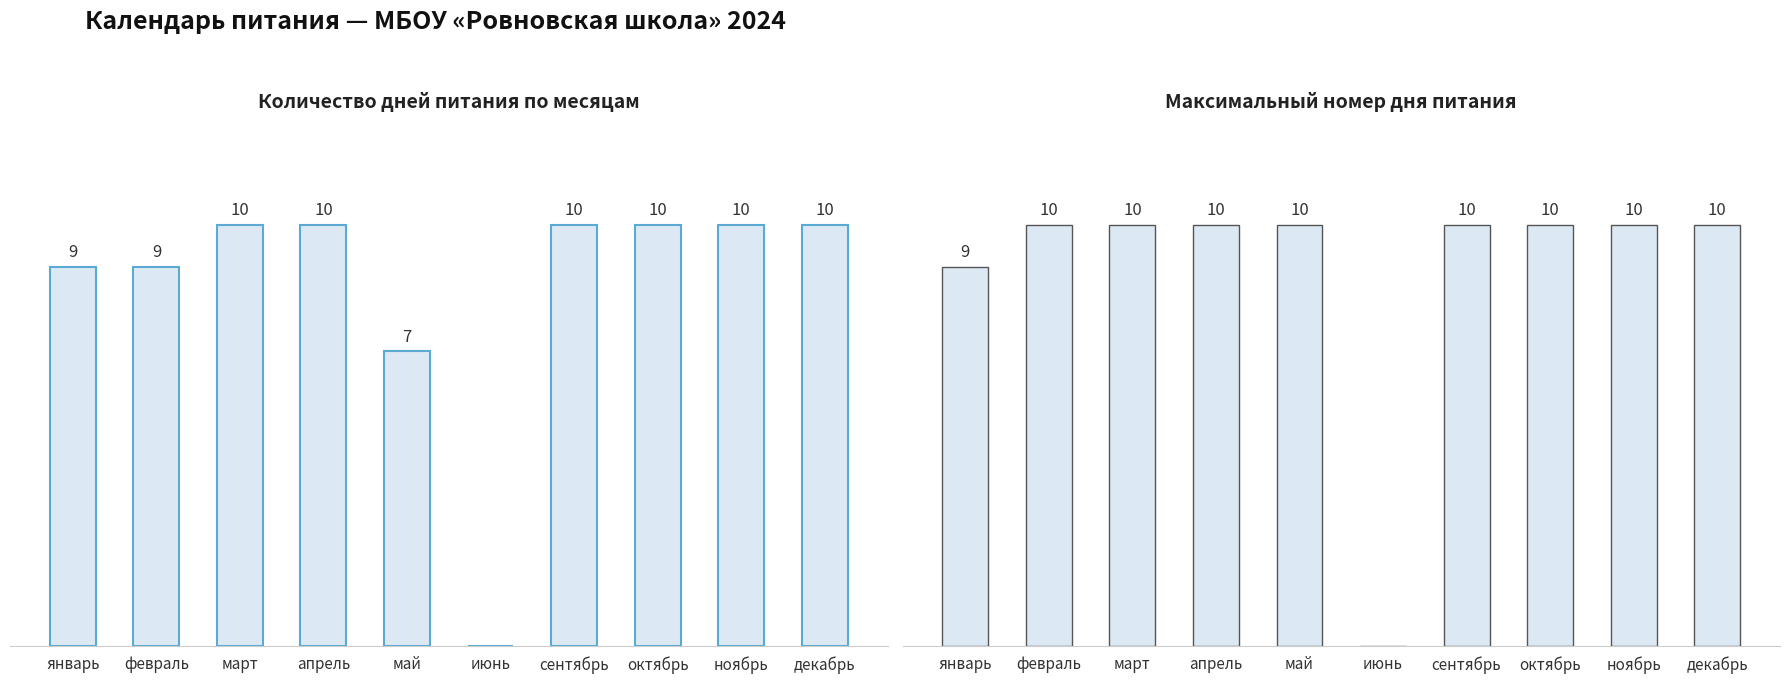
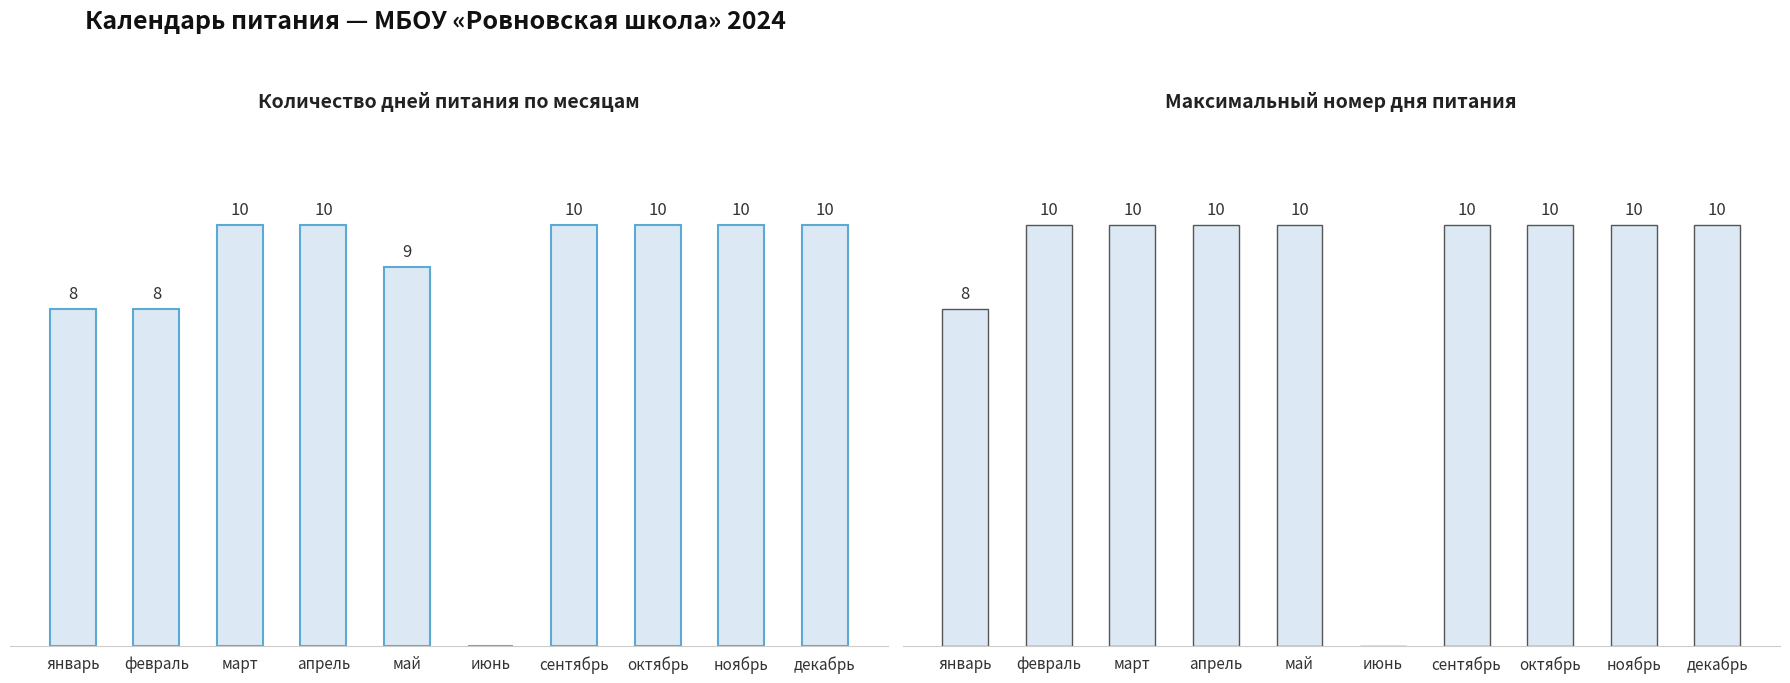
  {
    "Количество дней питания по месяцам": {
-     "январь": 9,
-     "февраль": 9,
+     "январь": 8,
+     "февраль": 8,
      "март": 10,
      "апрель": 10,
-     "май": 7,
+     "май": 9,
      "сентябрь": 10,
      "октябрь": 10,
      "ноябрь": 10,
      "декабрь": 10
    },
    "Максимальный номер дня питания": {
-     "январь": 9,
+     "январь": 8,
      "февраль": 10,
      "март": 10,
      "апрель": 10,
      "май": 10,
      "сентябрь": 10,
      "октябрь": 10,
      "ноябрь": 10,
      "декабрь": 10
    }
  }
